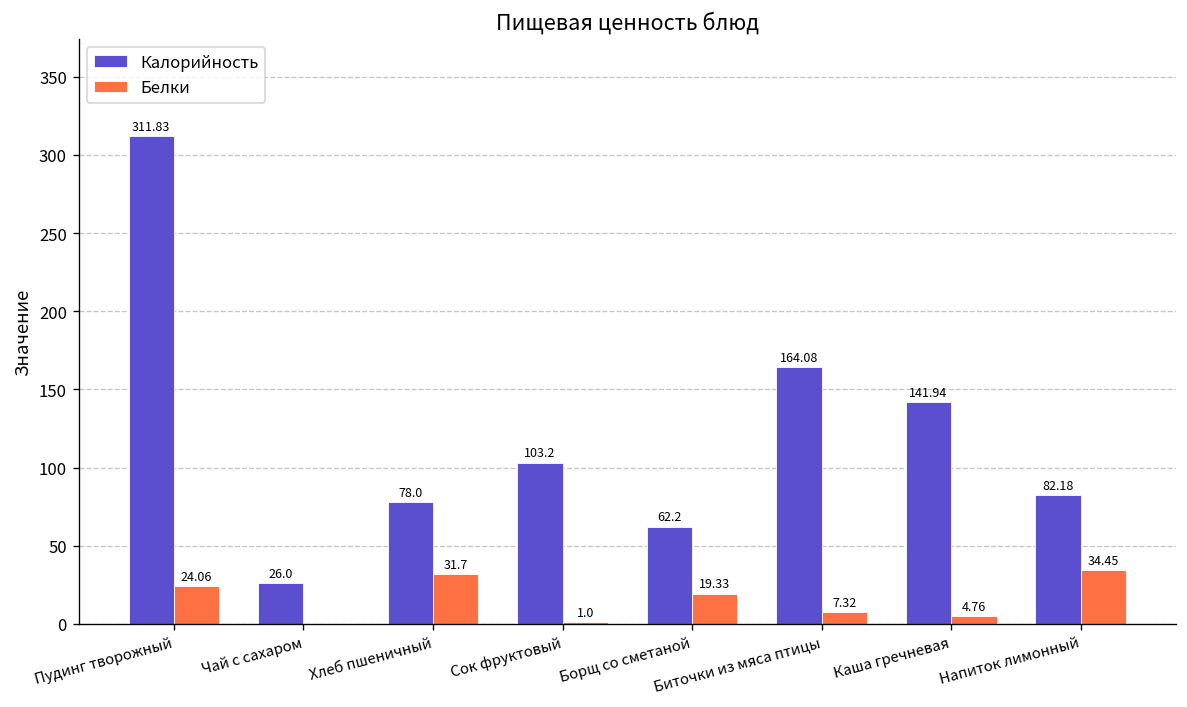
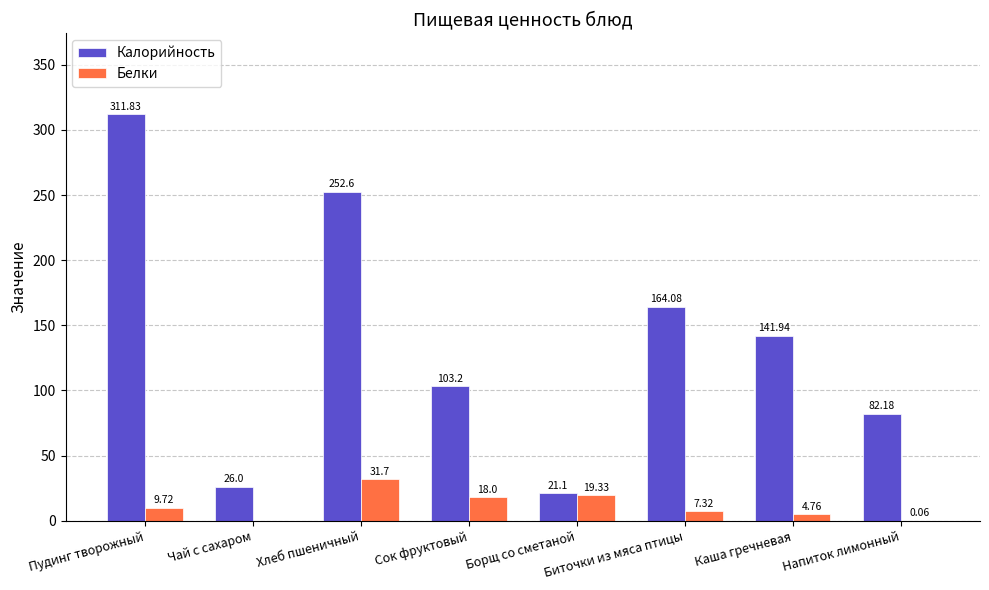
  {
    "Калорийность": {
      "Пудинг творожный": 311.83,
      "Чай с сахаром": 26.0,
-     "Хлеб пшеничный": 78.0,
+     "Хлеб пшеничный": 252.6,
      "Сок фруктовый": 103.2,
-     "Борщ со сметаной": 62.2,
+     "Борщ со сметаной": 21.1,
      "Биточки из мяса птицы": 164.08,
      "Каша гречневая": 141.94,
      "Напиток лимонный": 82.18
    },
    "Белки": {
-     "Пудинг творожный": 24.06,
+     "Пудинг творожный": 9.72,
      "Хлеб пшеничный": 31.7,
-     "Сок фруктовый": 1.0,
+     "Сок фруктовый": 18.0,
      "Борщ со сметаной": 19.33,
      "Биточки из мяса птицы": 7.32,
      "Каша гречневая": 4.76,
-     "Напиток лимонный": 34.45
+     "Напиток лимонный": 0.06
    }
  }
